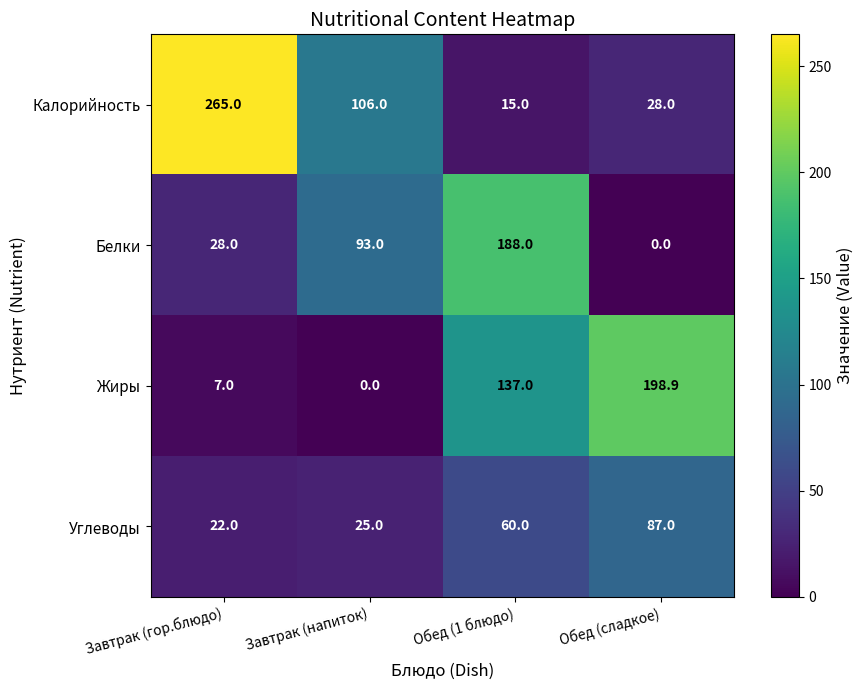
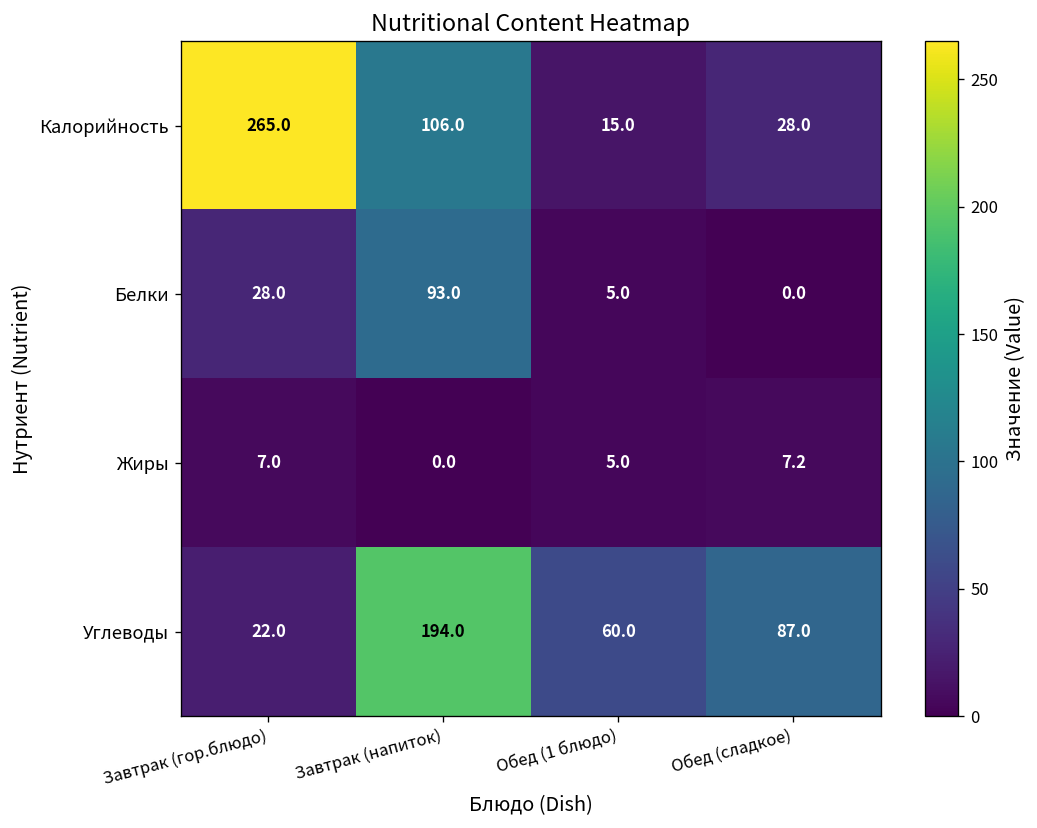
  {
    "Калорийность": {
      "Завтрак (гор.блюдо)": 265.0,
      "Завтрак (напиток)": 106.0,
      "Обед (1 блюдо)": 15.0,
      "Обед (сладкое)": 28.0
    },
    "Белки": {
      "Завтрак (гор.блюдо)": 28.0,
      "Завтрак (напиток)": 93.0,
-     "Обед (1 блюдо)": 188.0,
+     "Обед (1 блюдо)": 5.0,
      "Обед (сладкое)": 0.0
    },
    "Жиры": {
      "Завтрак (гор.блюдо)": 7.0,
      "Завтрак (напиток)": 0.0,
-     "Обед (1 блюдо)": 137.0,
-     "Обед (сладкое)": 198.9
+     "Обед (1 блюдо)": 5.0,
+     "Обед (сладкое)": 7.2
    },
    "Углеводы": {
      "Завтрак (гор.блюдо)": 22.0,
-     "Завтрак (напиток)": 25.0,
+     "Завтрак (напиток)": 194.0,
      "Обед (1 блюдо)": 60.0,
      "Обед (сладкое)": 87.0
    }
  }
